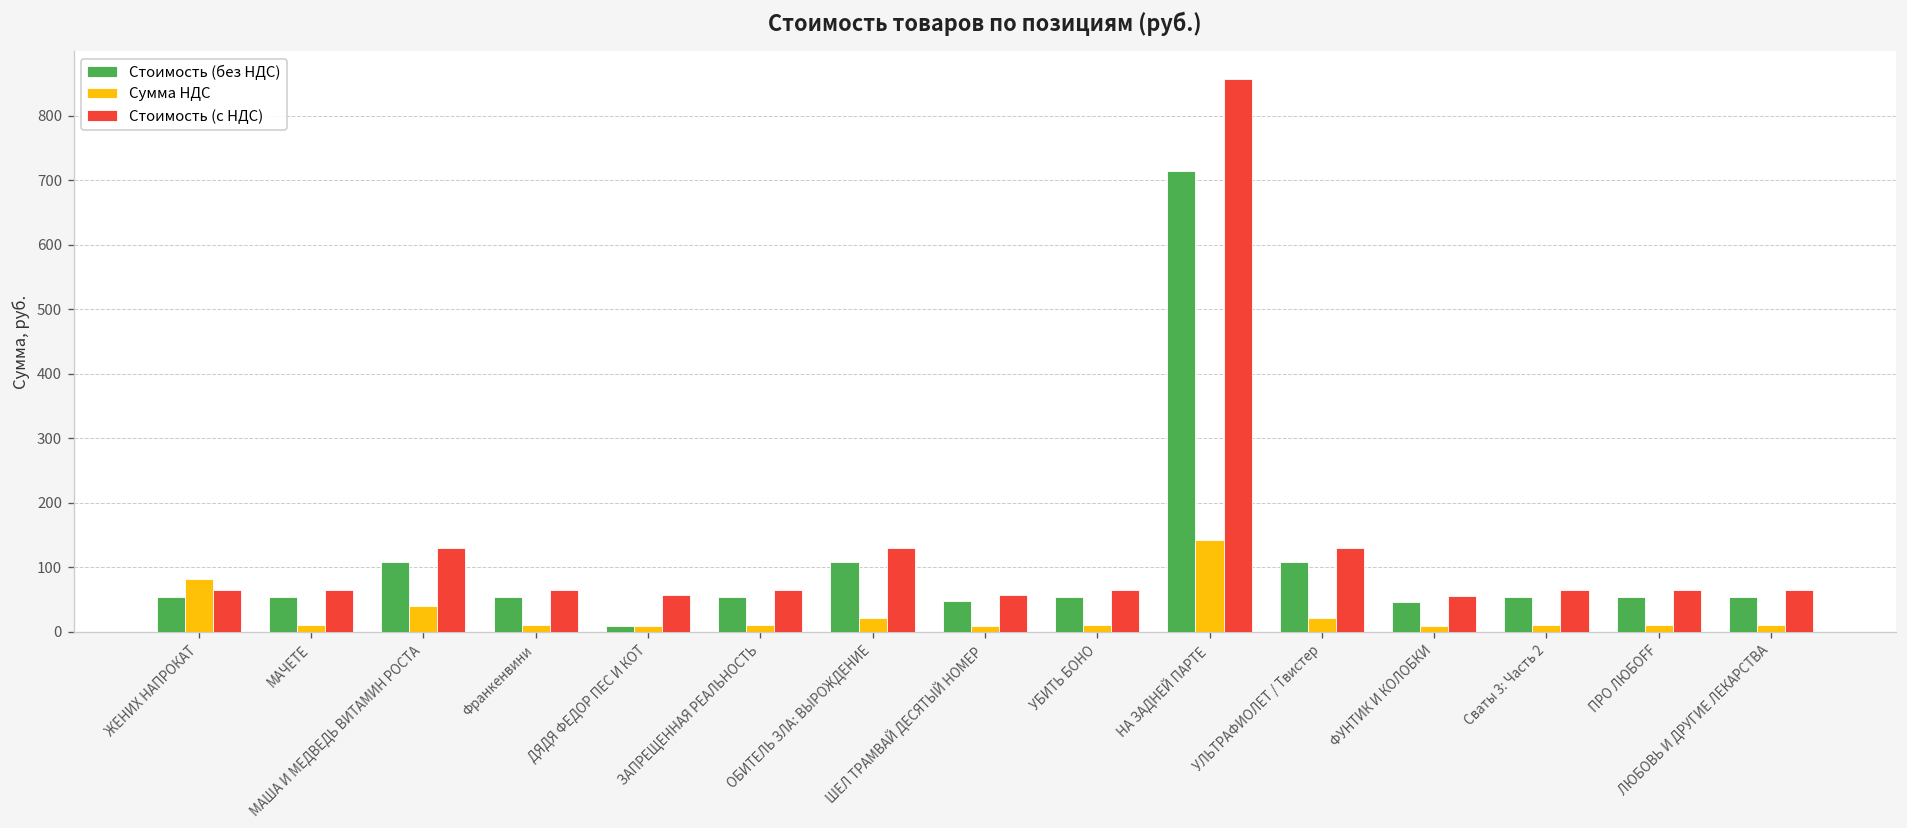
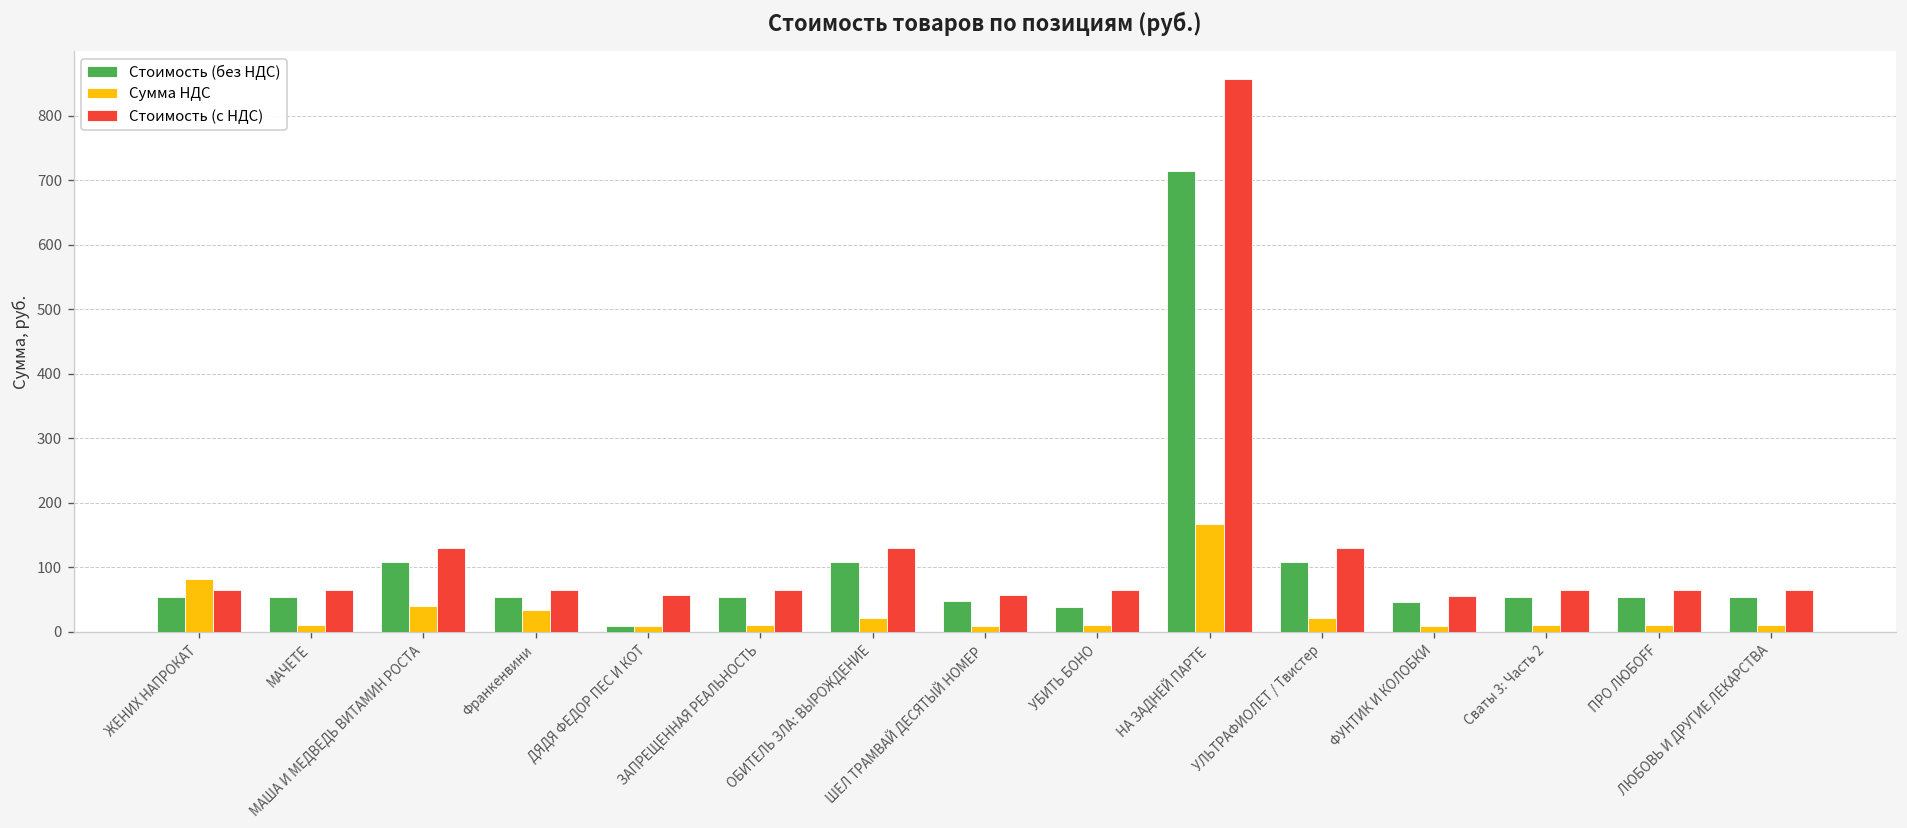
  {
    "Стоимость (без НДС)": {
      "ЖЕНИХ НАПРОКАТ": 50,
      "МАЧЕТЕ": 50,
      "МАША И МЕДВЕДЬ ВИТАМИН РОСТА": 110,
      "Франкенвини": 50,
      "ДЯДЯ ФЕДОР ПЕС И КОТ": 10,
      "ЗАПРЕЩЕННАЯ РЕАЛЬНОСТЬ": 50,
      "ОБИТЕЛЬ ЗЛА: ВЫРОЖДЕНИЕ": 110,
      "ШЕЛ ТРАМВАЙ ДЕСЯТЫЙ НОМЕР": 50,
-     "УБИТЬ БОНО": 50,
+     "УБИТЬ БОНО": 40,
      "НА ЗАДНЕЙ ПАРТЕ": 710,
      "УЛЬТРАФИОЛЕТ / Твистер": 110,
      "ФУНТИК И КОЛОБКИ": 50,
      "Сваты 3: Часть 2": 50,
      "ПРО ЛЮБОFF": 50,
      "ЛЮБОВЬ И ДРУГИЕ ЛЕКАРСТВА": 50
    },
    "Сумма НДС": {
      "ЖЕНИХ НАПРОКАТ": 80,
      "МАЧЕТЕ": 10,
      "МАША И МЕДВЕДЬ ВИТАМИН РОСТА": 40,
-     "Франкенвини": 10,
+     "Франкенвини": 30,
      "ДЯДЯ ФЕДОР ПЕС И КОТ": 10,
      "ЗАПРЕЩЕННАЯ РЕАЛЬНОСТЬ": 10,
      "ОБИТЕЛЬ ЗЛА: ВЫРОЖДЕНИЕ": 20,
      "ШЕЛ ТРАМВАЙ ДЕСЯТЫЙ НОМЕР": 10,
      "УБИТЬ БОНО": 10,
-     "НА ЗАДНЕЙ ПАРТЕ": 140,
+     "НА ЗАДНЕЙ ПАРТЕ": 170,
      "УЛЬТРАФИОЛЕТ / Твистер": 20,
      "ФУНТИК И КОЛОБКИ": 10,
      "Сваты 3: Часть 2": 10,
      "ПРО ЛЮБОFF": 10,
      "ЛЮБОВЬ И ДРУГИЕ ЛЕКАРСТВА": 10
    },
    "Стоимость (с НДС)": {
      "ЖЕНИХ НАПРОКАТ": 70,
      "МАЧЕТЕ": 70,
      "МАША И МЕДВЕДЬ ВИТАМИН РОСТА": 130,
      "Франкенвини": 70,
      "ДЯДЯ ФЕДОР ПЕС И КОТ": 60,
      "ЗАПРЕЩЕННАЯ РЕАЛЬНОСТЬ": 70,
      "ОБИТЕЛЬ ЗЛА: ВЫРОЖДЕНИЕ": 130,
      "ШЕЛ ТРАМВАЙ ДЕСЯТЫЙ НОМЕР": 60,
      "УБИТЬ БОНО": 70,
      "НА ЗАДНЕЙ ПАРТЕ": 860,
      "УЛЬТРАФИОЛЕТ / Твистер": 130,
      "ФУНТИК И КОЛОБКИ": 60,
      "Сваты 3: Часть 2": 70,
      "ПРО ЛЮБОFF": 70,
      "ЛЮБОВЬ И ДРУГИЕ ЛЕКАРСТВА": 70
    }
  }
